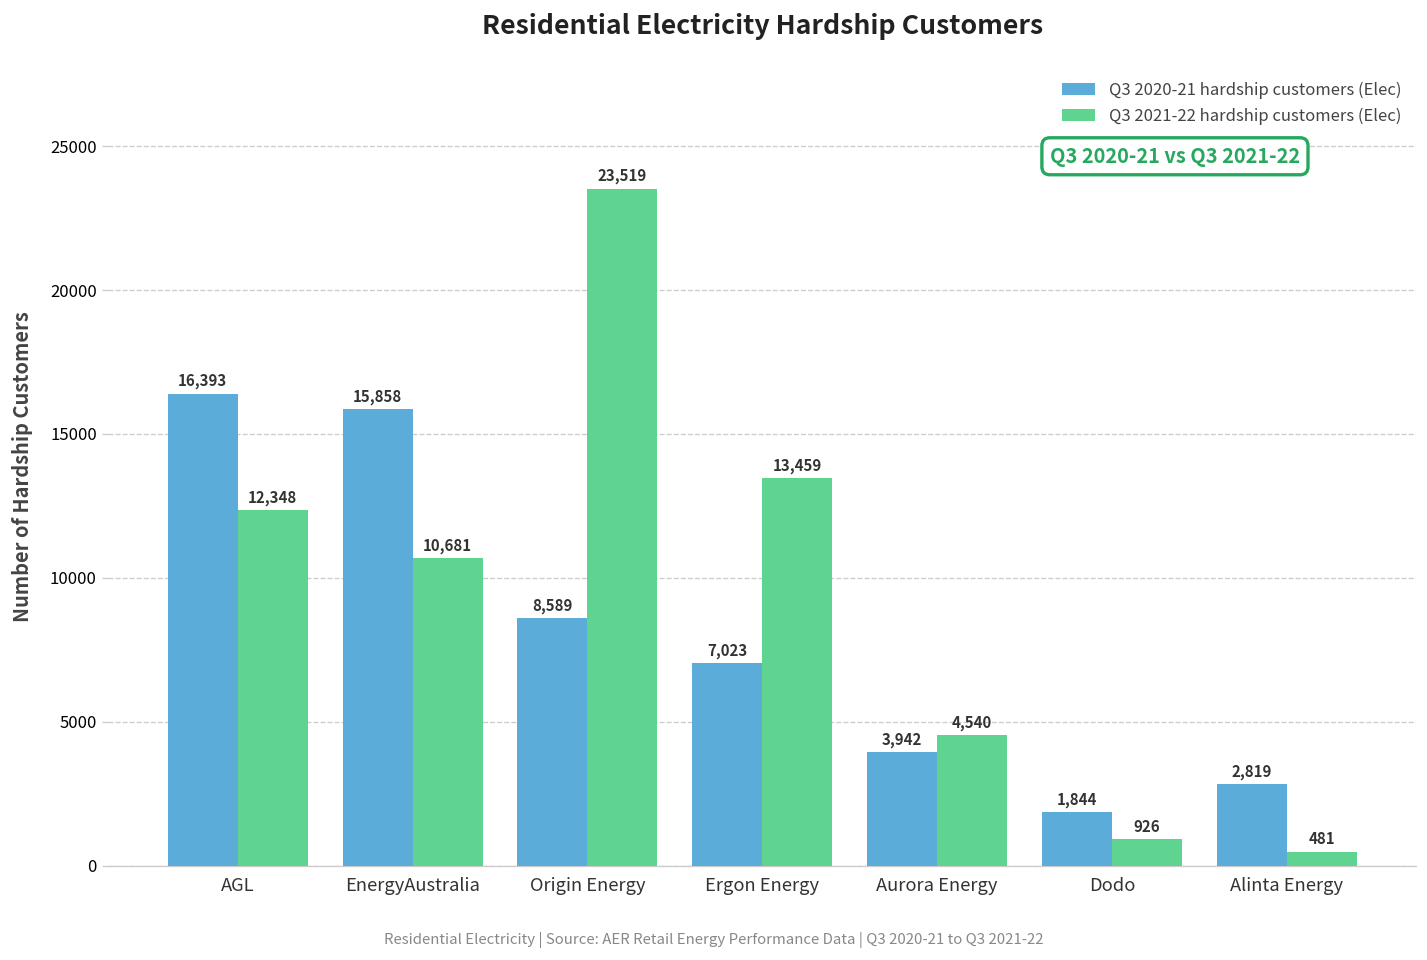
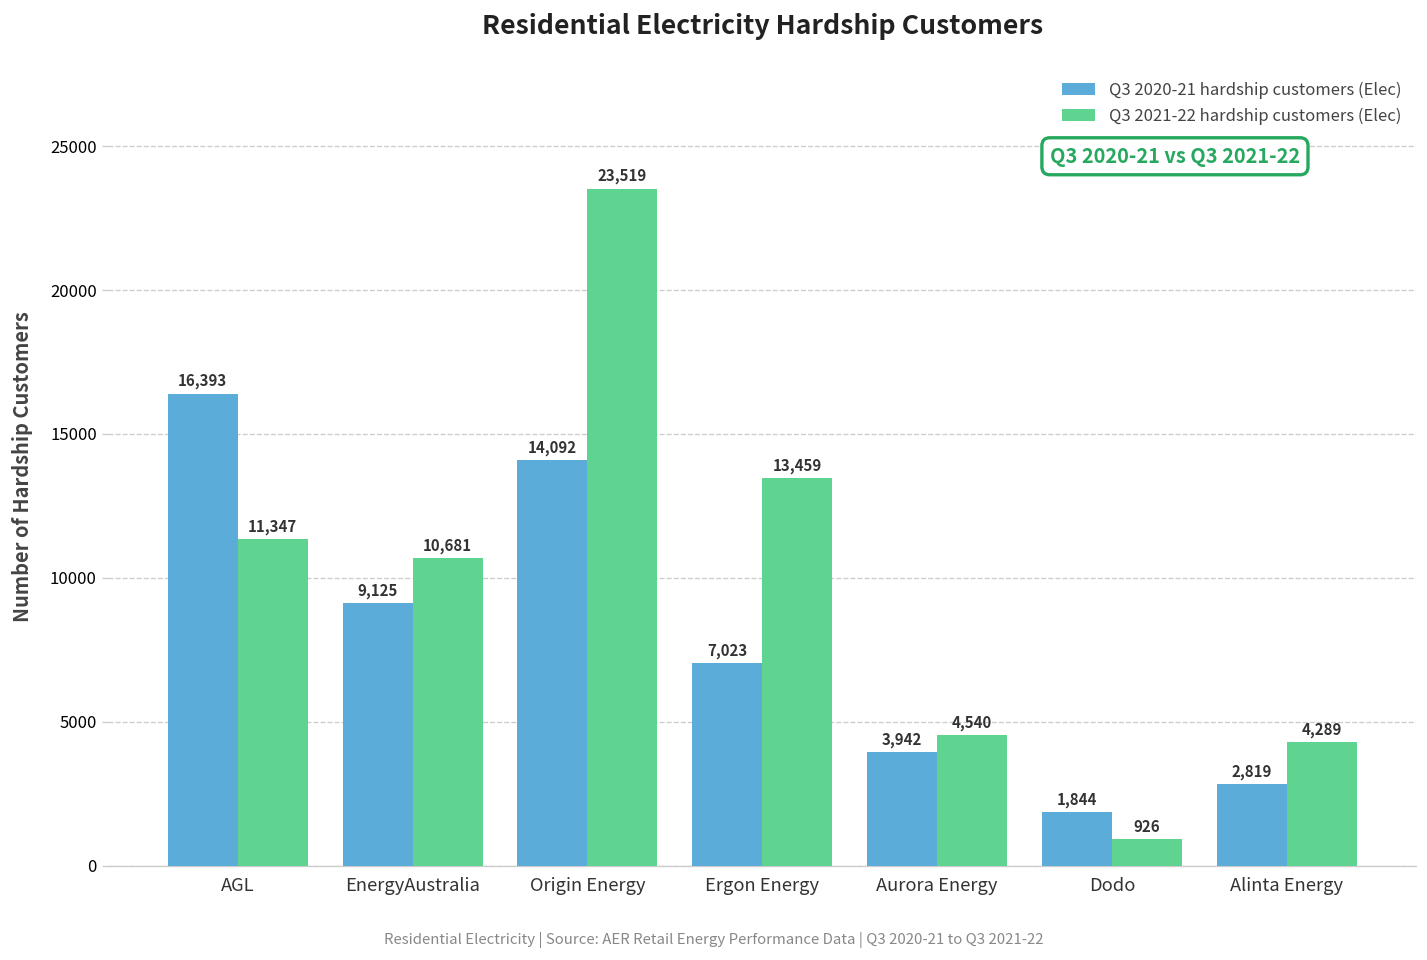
  {
    "Q3 2020-21 hardship customers (Elec)": {
      "AGL": "16,393",
-     "EnergyAustralia": "15,858",
-     "Origin Energy": "8,589",
+     "EnergyAustralia": "9,125",
+     "Origin Energy": "14,092",
      "Ergon Energy": "7,023",
      "Aurora Energy": "3,942",
      "Dodo": "1,844",
      "Alinta Energy": "2,819"
    },
    "Q3 2021-22 hardship customers (Elec)": {
-     "AGL": "12,348",
+     "AGL": "11,347",
      "EnergyAustralia": "10,681",
      "Origin Energy": "23,519",
      "Ergon Energy": "13,459",
      "Aurora Energy": "4,540",
      "Dodo": "926",
-     "Alinta Energy": "481"
+     "Alinta Energy": "4,289"
    }
  }
